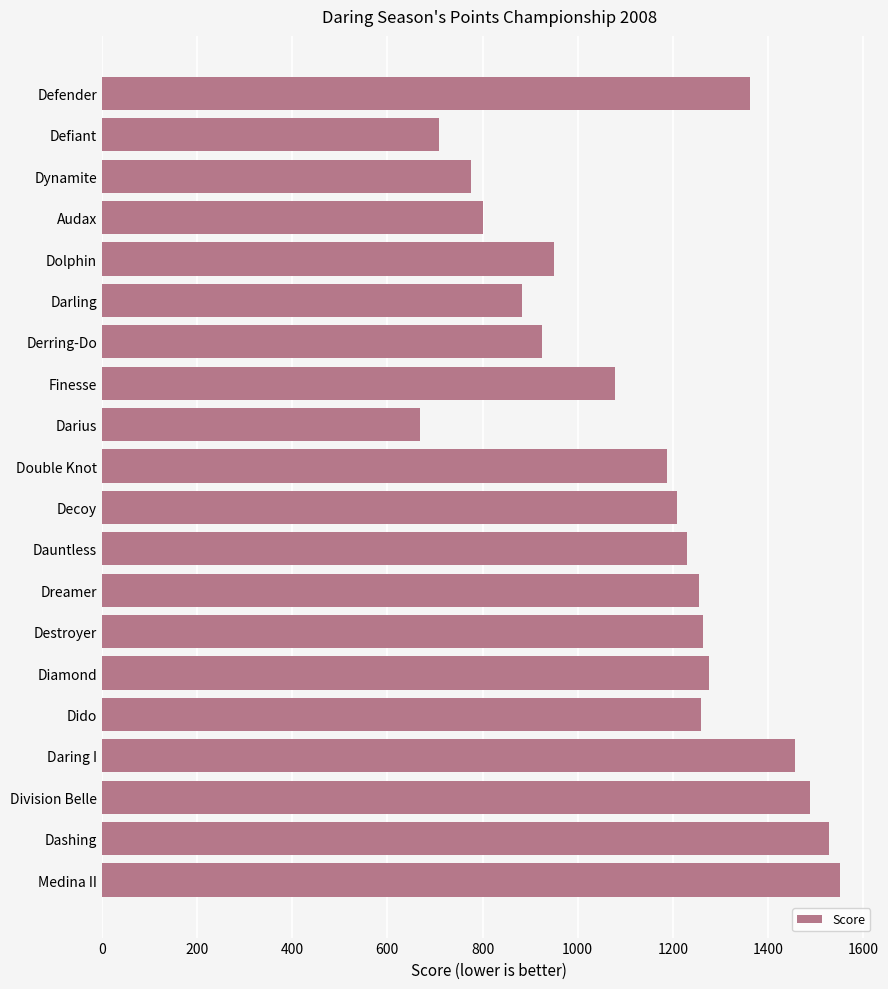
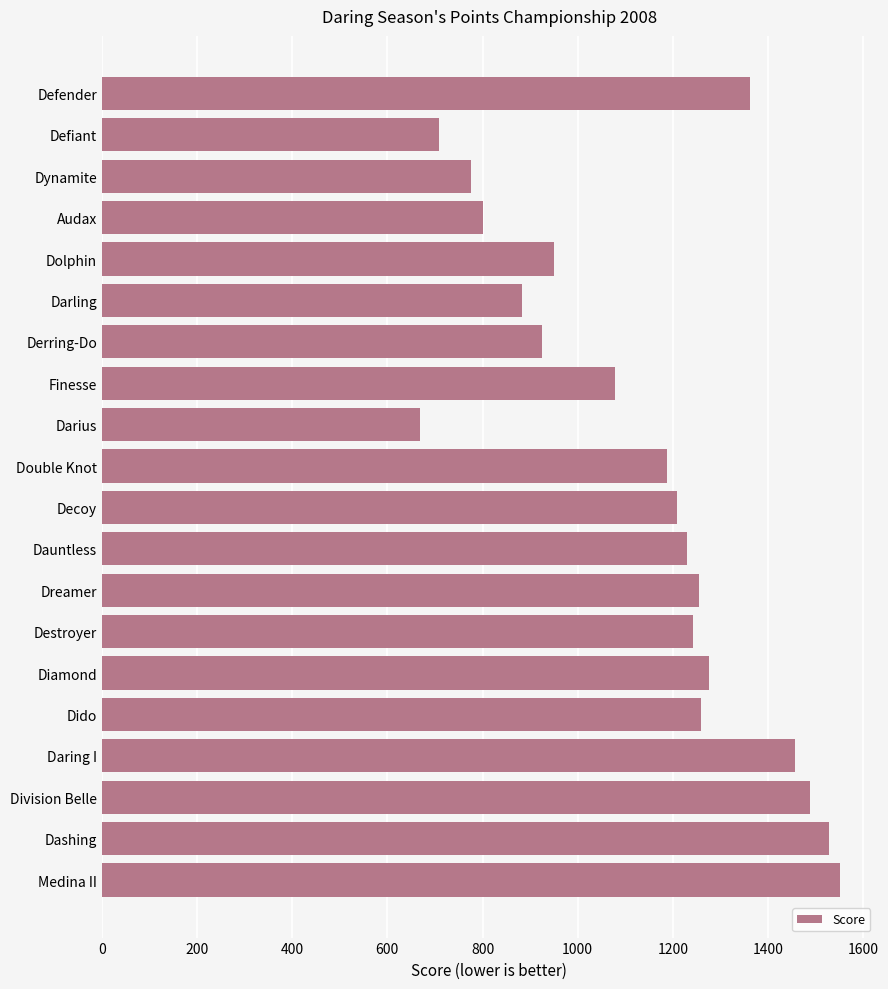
  {
    "Defender": 1360,
    "Defiant": 710,
    "Dynamite": 780,
    "Audax": 800,
    "Dolphin": 950,
    "Darling": 880,
    "Derring-Do": 930,
    "Finesse": 1080,
    "Darius": 670,
    "Double Knot": 1190,
    "Decoy": 1210,
    "Dauntless": 1230,
    "Dreamer": 1260,
-   "Destroyer": 1260,
+   "Destroyer": 1240,
    "Diamond": 1280,
    "Dido": 1260,
    "Daring I": 1460,
    "Division Belle": 1490,
    "Dashing": 1530,
    "Medina II": 1550
  }
